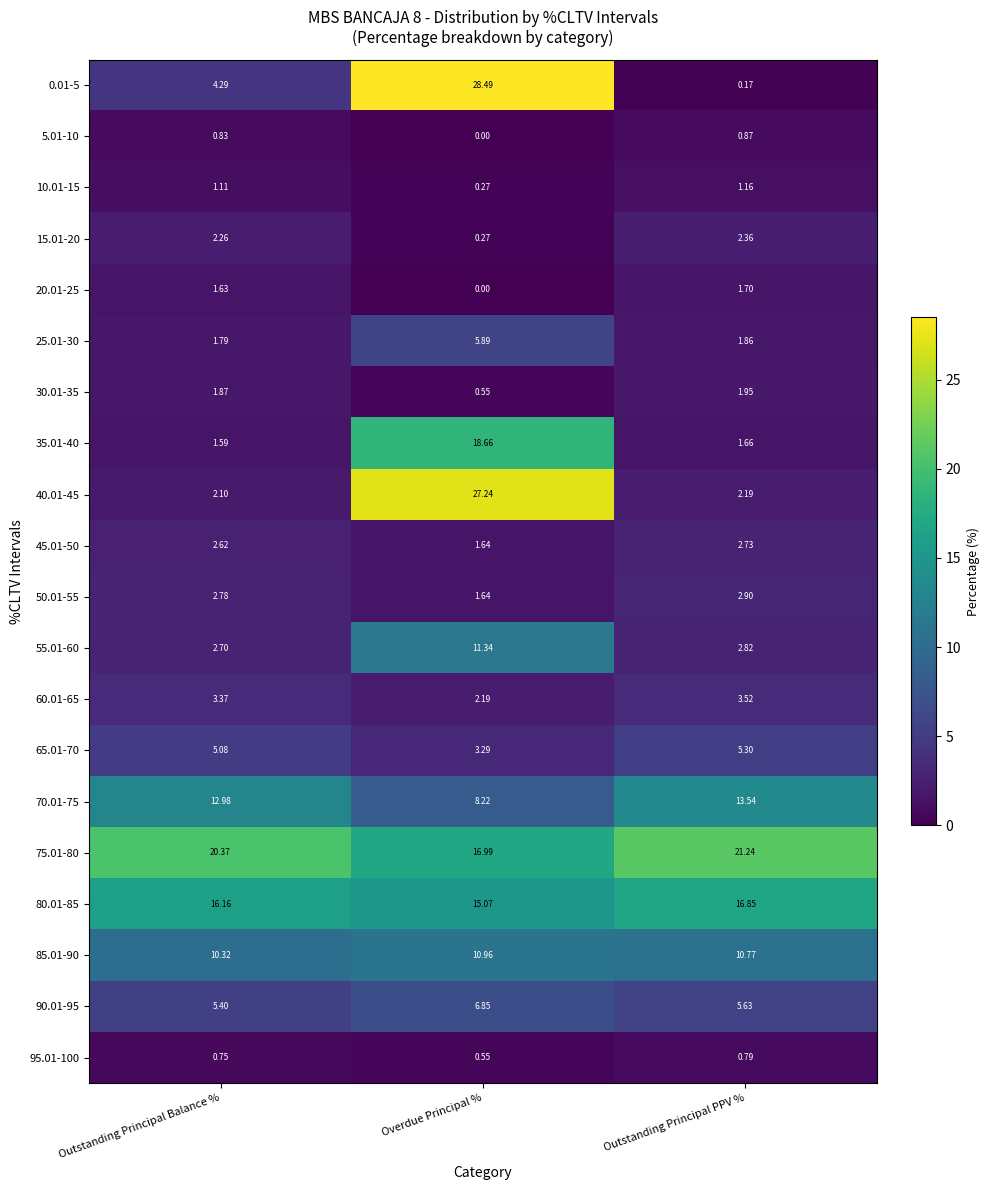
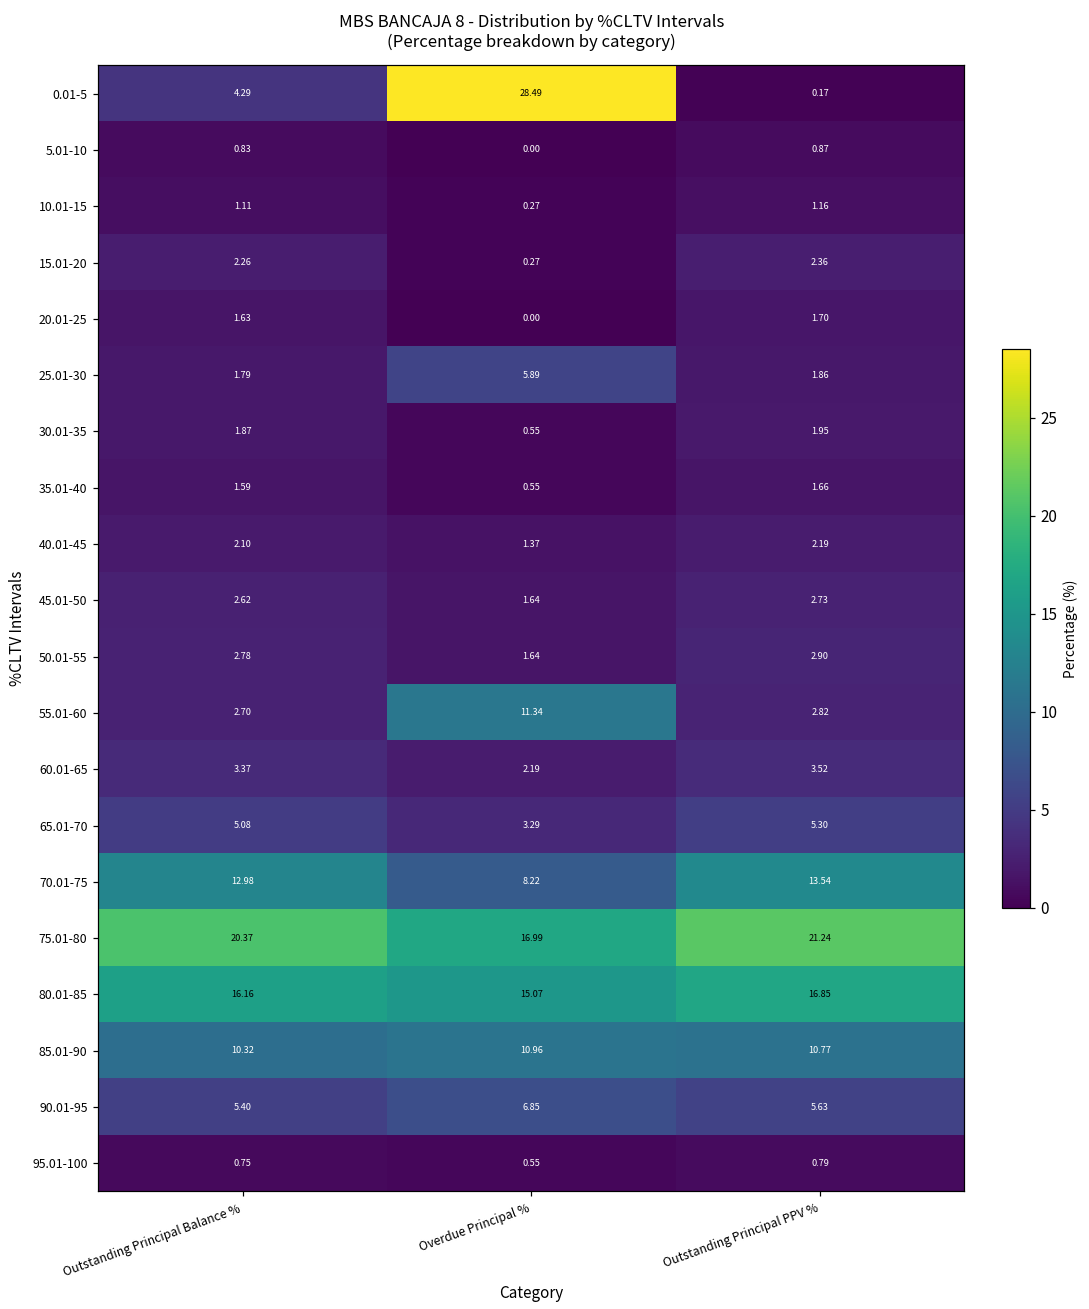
  {
    "0.01-5": {
      "Outstanding Principal Balance %": 4.29,
      "Overdue Principal %": 28.49,
      "Outstanding Principal PPV %": 0.17
    },
    "5.01-10": {
      "Outstanding Principal Balance %": 0.83,
      "Overdue Principal %": 0.00,
      "Outstanding Principal PPV %": 0.87
    },
    "10.01-15": {
      "Outstanding Principal Balance %": 1.11,
      "Overdue Principal %": 0.27,
      "Outstanding Principal PPV %": 1.16
    },
    "15.01-20": {
      "Outstanding Principal Balance %": 2.26,
      "Overdue Principal %": 0.27,
      "Outstanding Principal PPV %": 2.36
    },
    "20.01-25": {
      "Outstanding Principal Balance %": 1.63,
      "Overdue Principal %": 0.00,
      "Outstanding Principal PPV %": 1.70
    },
    "25.01-30": {
      "Outstanding Principal Balance %": 1.79,
      "Overdue Principal %": 5.89,
      "Outstanding Principal PPV %": 1.86
    },
    "30.01-35": {
      "Outstanding Principal Balance %": 1.87,
      "Overdue Principal %": 0.55,
      "Outstanding Principal PPV %": 1.95
    },
    "35.01-40": {
      "Outstanding Principal Balance %": 1.59,
-     "Overdue Principal %": 18.66,
+     "Overdue Principal %": 0.55,
      "Outstanding Principal PPV %": 1.66
    },
    "40.01-45": {
      "Outstanding Principal Balance %": 2.10,
-     "Overdue Principal %": 27.24,
+     "Overdue Principal %": 1.37,
      "Outstanding Principal PPV %": 2.19
    },
    "45.01-50": {
      "Outstanding Principal Balance %": 2.62,
      "Overdue Principal %": 1.64,
      "Outstanding Principal PPV %": 2.73
    },
    "50.01-55": {
      "Outstanding Principal Balance %": 2.78,
      "Overdue Principal %": 1.64,
      "Outstanding Principal PPV %": 2.90
    },
    "55.01-60": {
      "Outstanding Principal Balance %": 2.70,
      "Overdue Principal %": 11.34,
      "Outstanding Principal PPV %": 2.82
    },
    "60.01-65": {
      "Outstanding Principal Balance %": 3.37,
      "Overdue Principal %": 2.19,
      "Outstanding Principal PPV %": 3.52
    },
    "65.01-70": {
      "Outstanding Principal Balance %": 5.08,
      "Overdue Principal %": 3.29,
      "Outstanding Principal PPV %": 5.30
    },
    "70.01-75": {
      "Outstanding Principal Balance %": 12.98,
      "Overdue Principal %": 8.22,
      "Outstanding Principal PPV %": 13.54
    },
    "75.01-80": {
      "Outstanding Principal Balance %": 20.37,
      "Overdue Principal %": 16.99,
      "Outstanding Principal PPV %": 21.24
    },
    "80.01-85": {
      "Outstanding Principal Balance %": 16.16,
      "Overdue Principal %": 15.07,
      "Outstanding Principal PPV %": 16.85
    },
    "85.01-90": {
      "Outstanding Principal Balance %": 10.32,
      "Overdue Principal %": 10.96,
      "Outstanding Principal PPV %": 10.77
    },
    "90.01-95": {
      "Outstanding Principal Balance %": 5.40,
      "Overdue Principal %": 6.85,
      "Outstanding Principal PPV %": 5.63
    },
    "95.01-100": {
      "Outstanding Principal Balance %": 0.75,
      "Overdue Principal %": 0.55,
      "Outstanding Principal PPV %": 0.79
    }
  }
